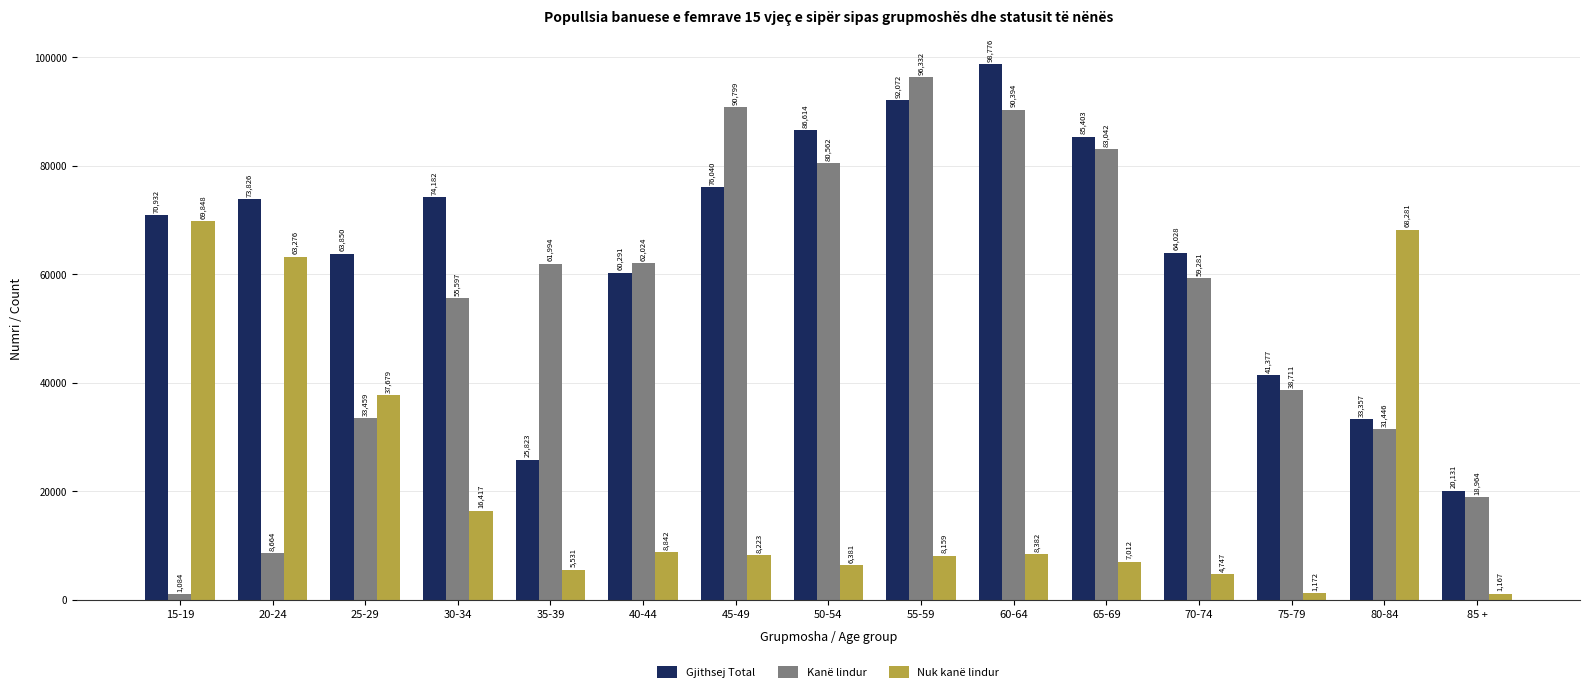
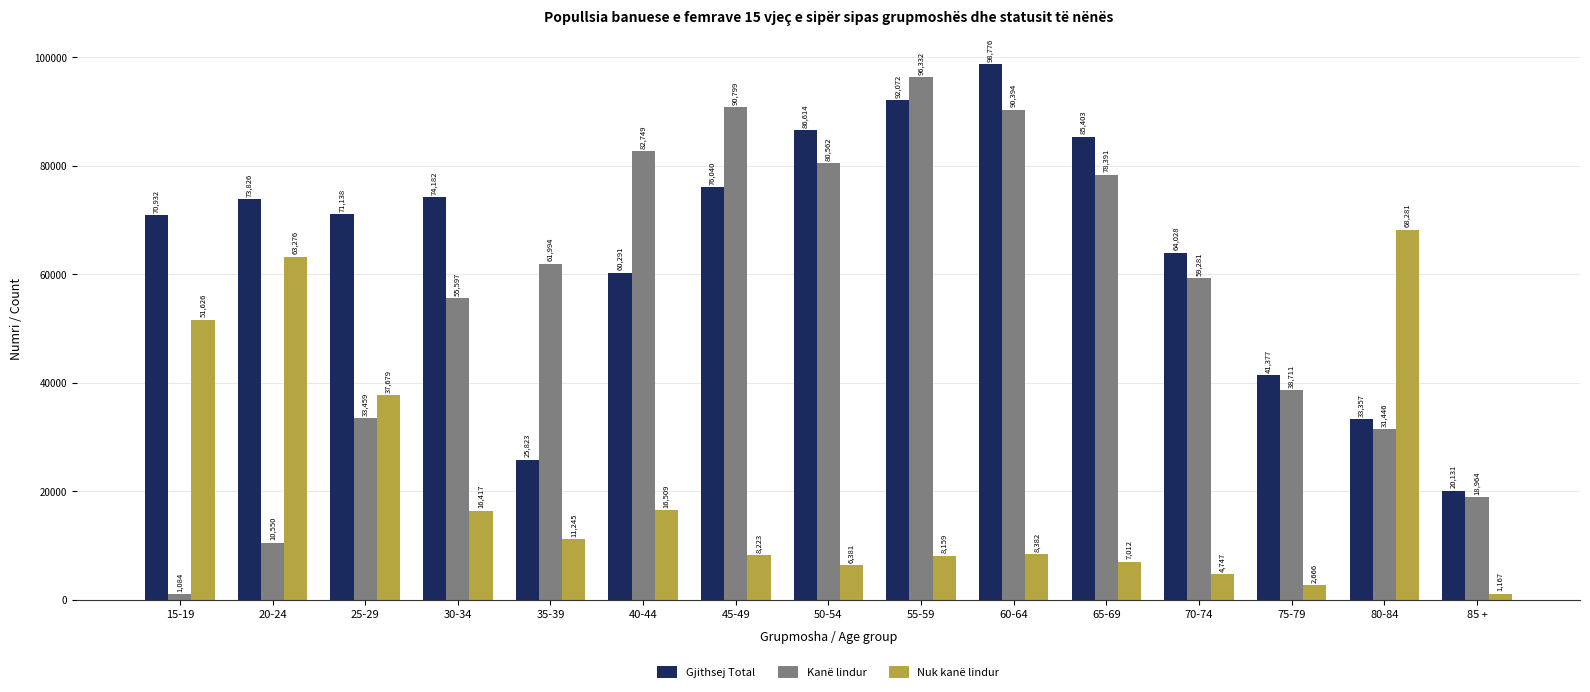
  {
    "Gjithsej Total": {
      "15-19": "70,932",
      "20-24": "73,826",
-     "25-29": "63,850",
+     "25-29": "71,138",
      "30-34": "74,182",
      "35-39": "25,823",
      "40-44": "60,291",
      "45-49": "76,040",
      "50-54": "86,614",
      "55-59": "92,072",
      "60-64": "98,776",
      "65-69": "85,403",
      "70-74": "64,028",
      "75-79": "41,377",
      "80-84": "33,357",
      "85 +": "20,131"
    },
    "Kanë lindur": {
      "15-19": "1,084",
-     "20-24": "8,664",
+     "20-24": "10,550",
      "25-29": "33,459",
      "30-34": "55,597",
      "35-39": "61,994",
-     "40-44": "62,024",
+     "40-44": "82,749",
      "45-49": "90,799",
      "50-54": "80,562",
      "55-59": "96,332",
      "60-64": "90,394",
-     "65-69": "83,042",
+     "65-69": "78,391",
      "70-74": "59,281",
      "75-79": "38,711",
      "80-84": "31,446",
      "85 +": "18,964"
    },
    "Nuk kanë lindur": {
-     "15-19": "69,848",
+     "15-19": "51,626",
      "20-24": "63,276",
      "25-29": "37,679",
      "30-34": "16,417",
-     "35-39": "5,531",
-     "40-44": "8,842",
+     "35-39": "11,245",
+     "40-44": "16,509",
      "45-49": "8,223",
      "50-54": "6,381",
      "55-59": "8,159",
      "60-64": "8,382",
      "65-69": "7,012",
      "70-74": "4,747",
-     "75-79": "1,172",
+     "75-79": "2,666",
      "80-84": "68,281",
      "85 +": "1,167"
    }
  }
